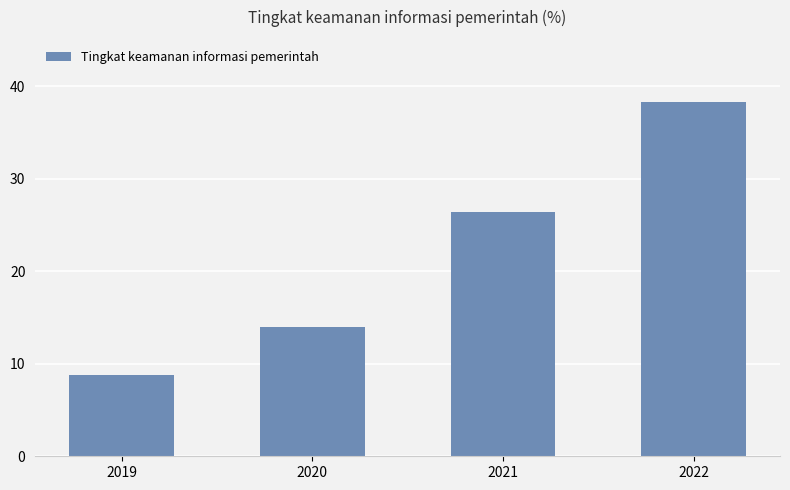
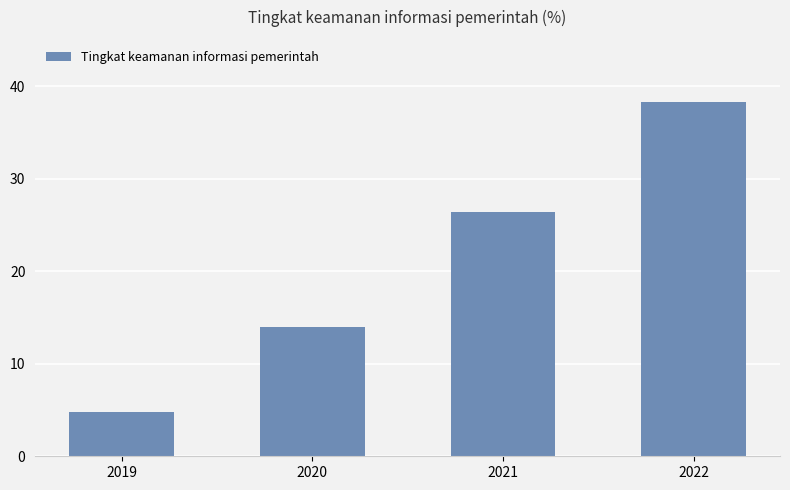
  {
-   "2019": 9,
+   "2019": 5,
    "2020": 14,
    "2021": 26,
    "2022": 38
  }
